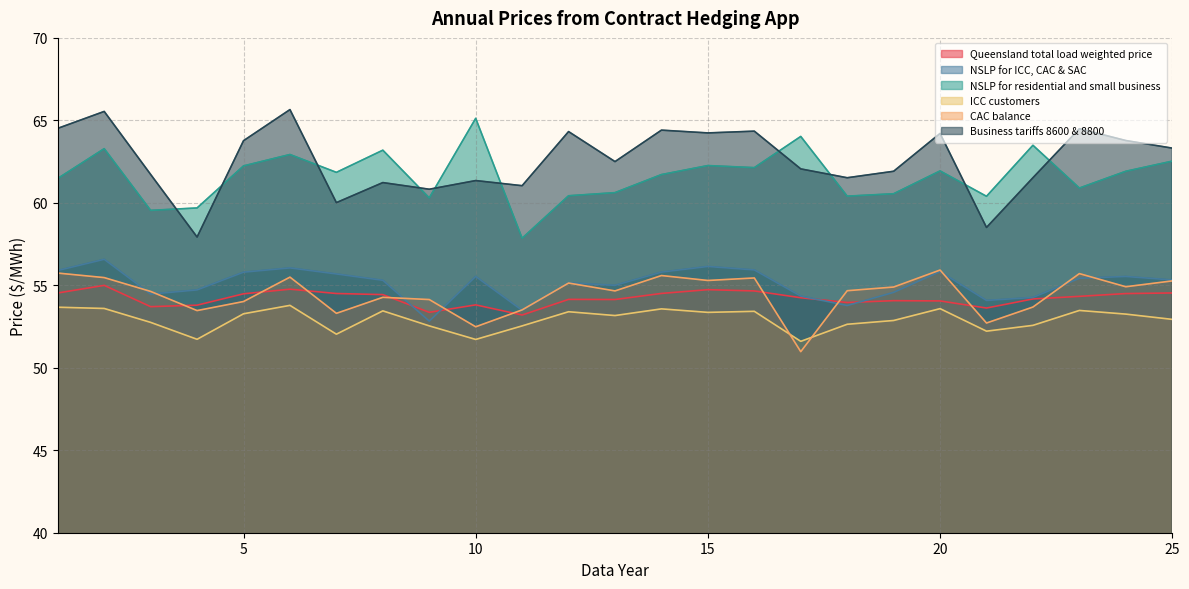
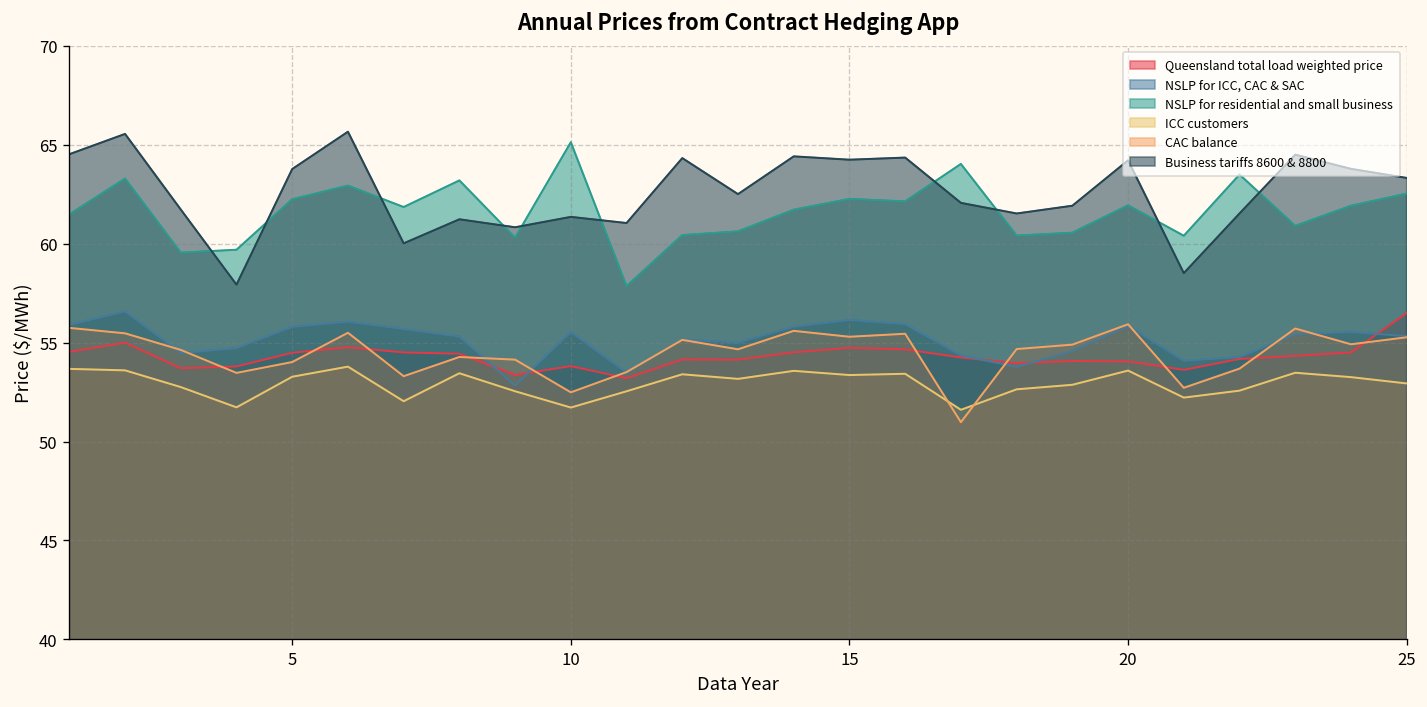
  {
    "Queensland total load weighted price": {
      "5": 54.5,
      "10": 53.8,
      "15": 54.7,
      "20": 54.1,
-     "25": 54.5
+     "25": 56.5
    },
    "Business tariffs 8600 & 8800": {
      "5": 63.8,
      "10": 61.3,
      "15": 64.2,
      "25": 63.3
    }
  }
